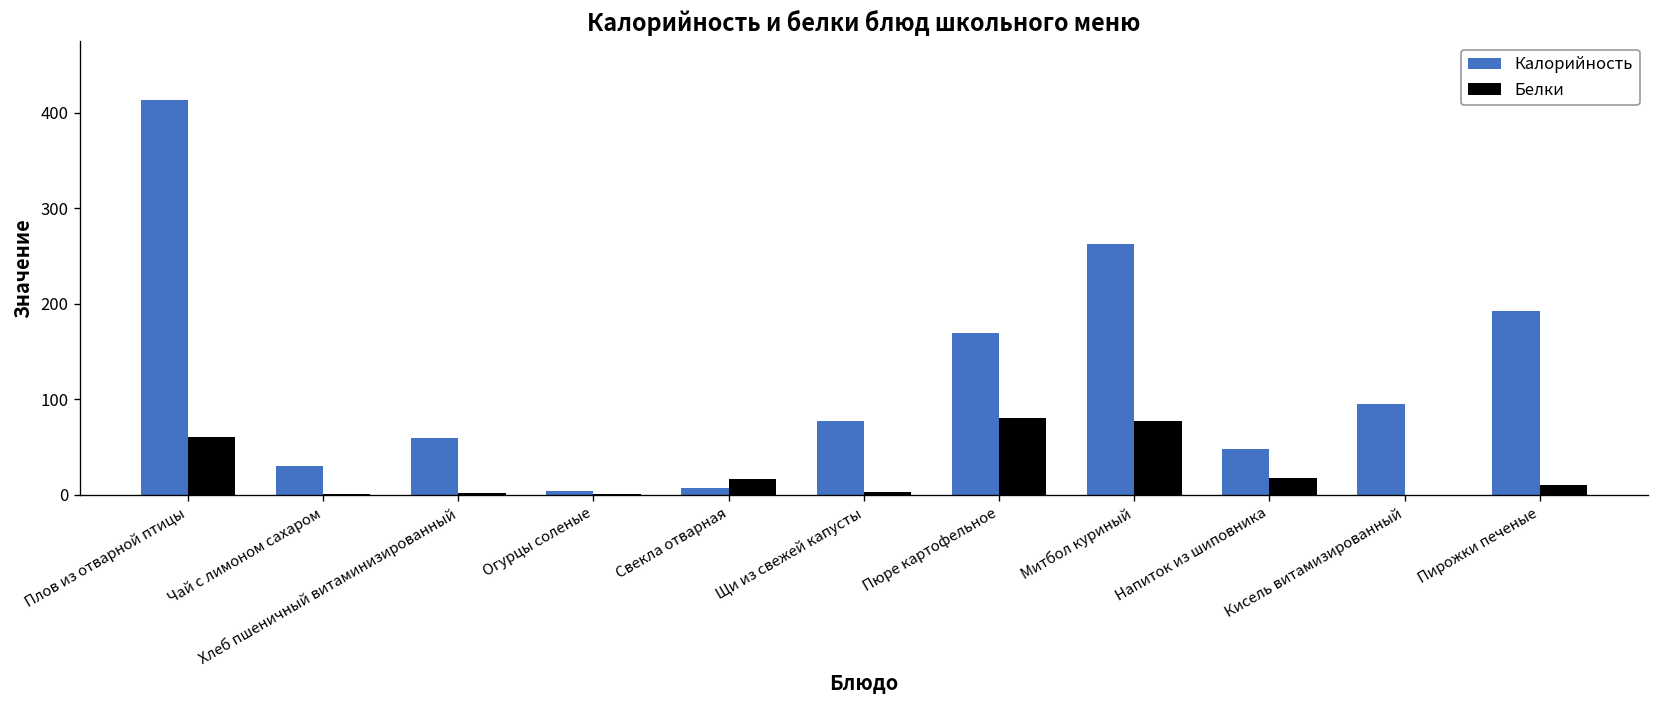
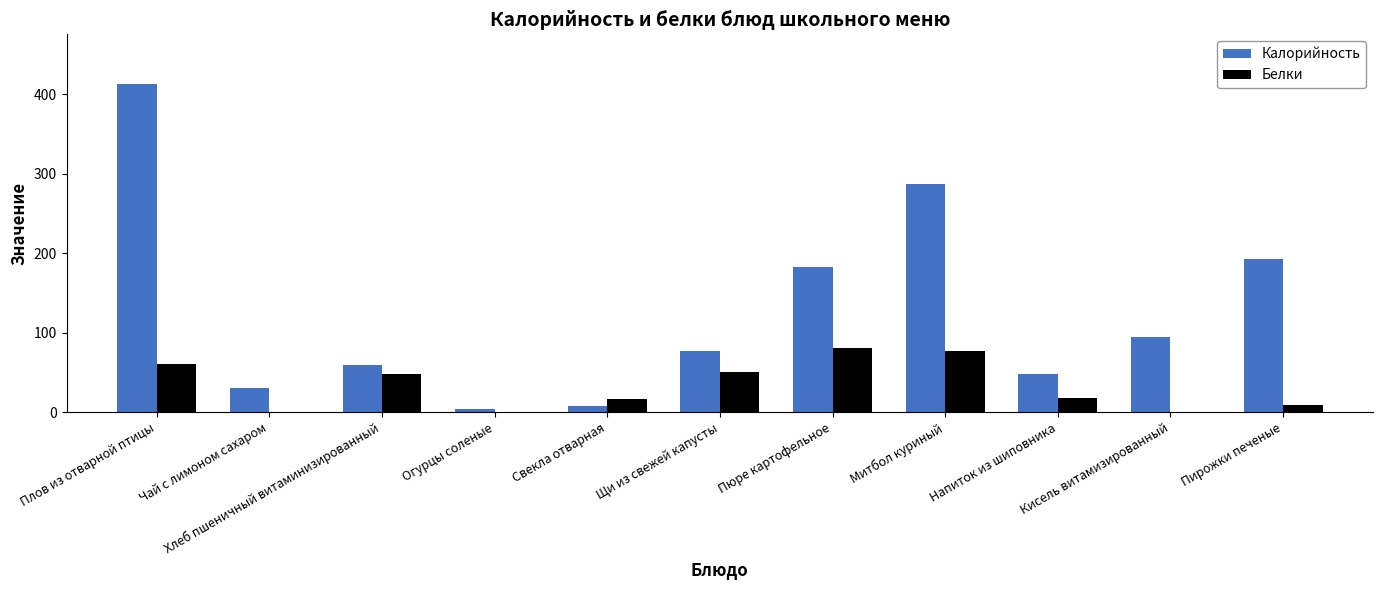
  {
    "Калорийность": {
      "Плов из отварной птицы": 410,
      "Чай с лимоном сахаром": 30,
      "Хлеб пшеничный витаминизированный": 60,
      "Огурцы соленые": 0,
      "Свекла отварная": 10,
      "Щи из свежей капусты": 80,
-     "Пюре картофельное": 170,
-     "Митбол куриный": 260,
+     "Пюре картофельное": 180,
+     "Митбол куриный": 290,
      "Напиток из шиповника": 50,
      "Кисель витамизированный": 100,
      "Пирожки печеные": 190
    },
    "Белки": {
      "Плов из отварной птицы": 60,
-     "Хлеб пшеничный витаминизированный": 0,
+     "Хлеб пшеничный витаминизированный": 50,
      "Свекла отварная": 20,
-     "Щи из свежей капусты": 0,
+     "Щи из свежей капусты": 50,
      "Пюре картофельное": 80,
      "Митбол куриный": 80,
      "Напиток из шиповника": 20,
      "Кисель витамизированный": 0,
      "Пирожки печеные": 10
    }
  }
